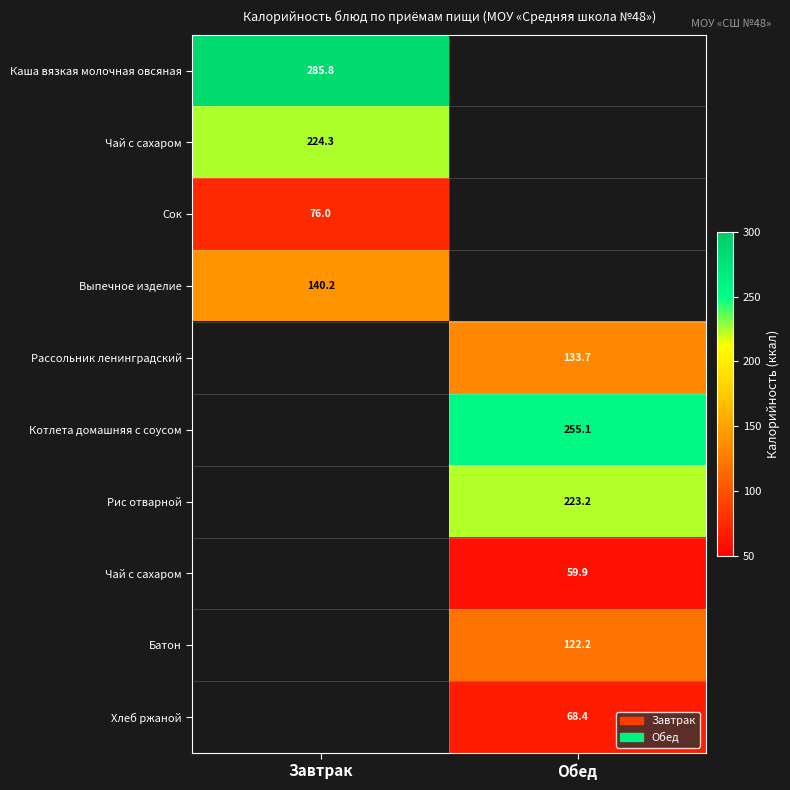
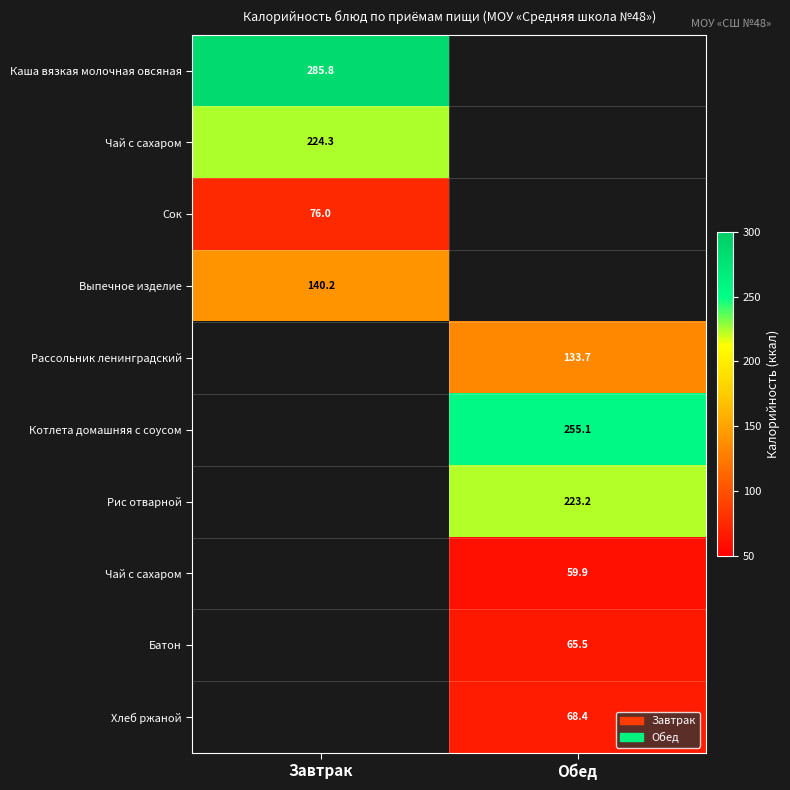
  {
    "Каша вязкая молочная овсяная": {
      "Завтрак": 285.8
    },
    "Чай с сахаром": {
      "Завтрак": 224.3,
      "Обед": 59.9
    },
    "Сок": {
      "Завтрак": 76.0
    },
    "Выпечное изделие": {
      "Завтрак": 140.2
    },
    "Рассольник ленинградский": {
      "Обед": 133.7
    },
    "Котлета домашняя с соусом": {
      "Обед": 255.1
    },
    "Рис отварной": {
      "Обед": 223.2
    },
    "Батон": {
-     "Обед": 122.2
+     "Обед": 65.5
    },
    "Хлеб ржаной": {
      "Обед": 68.4
    }
  }
